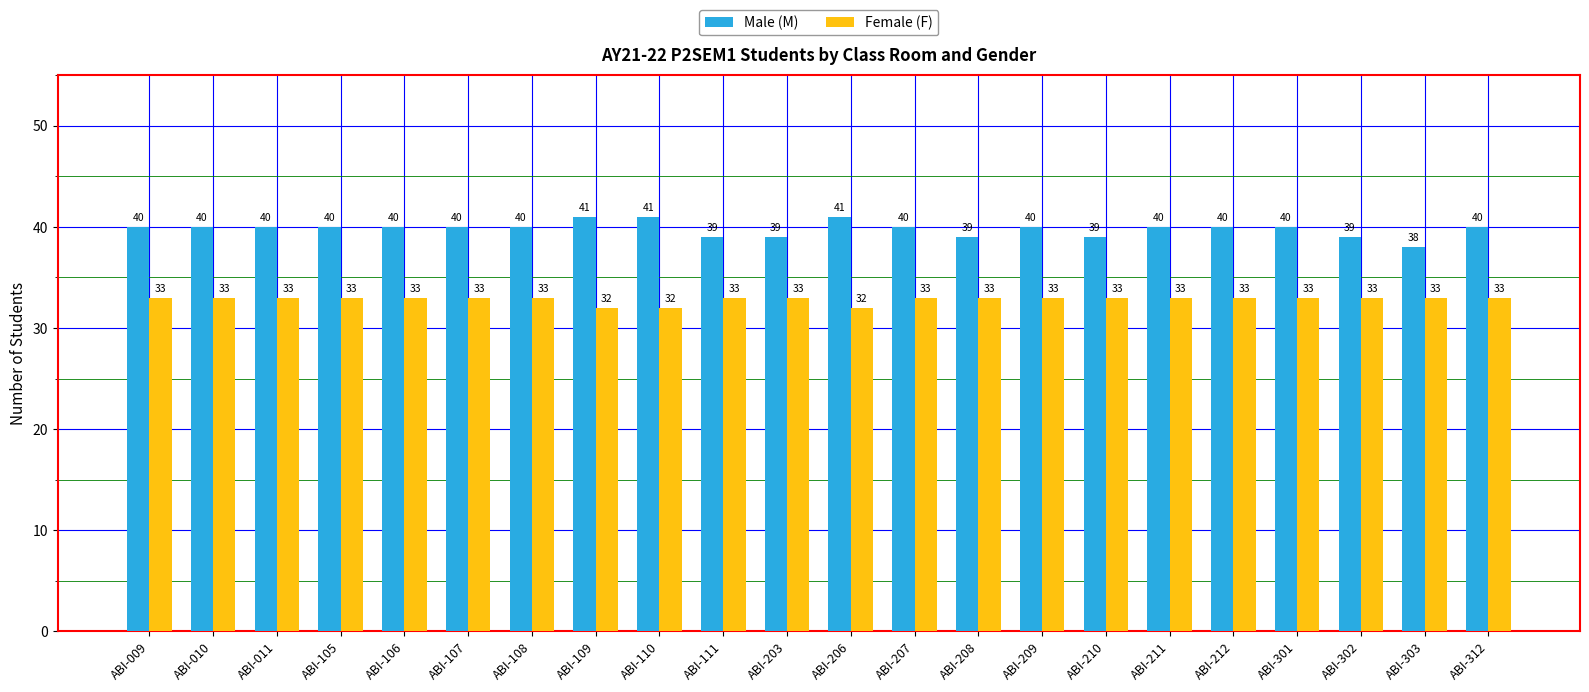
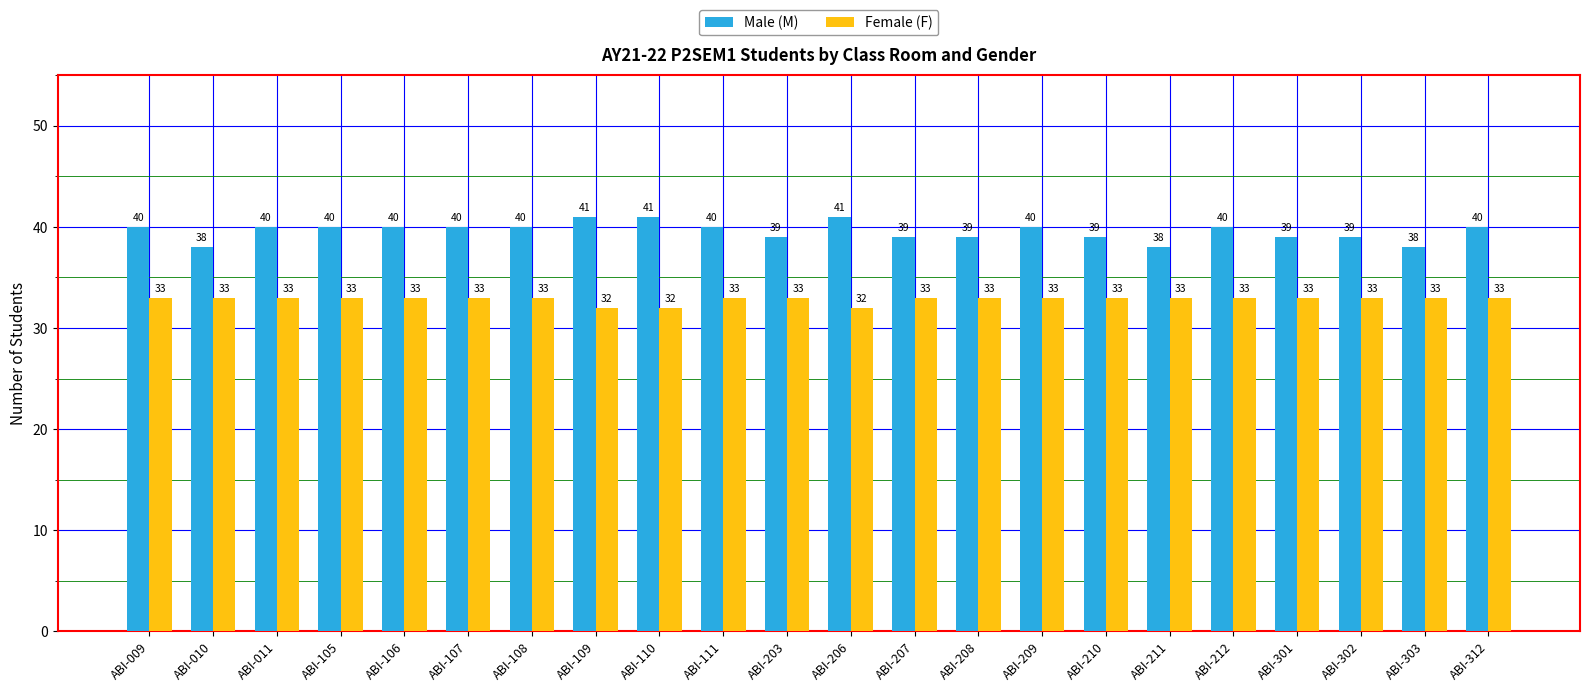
  {
    "Male (M)": {
      "ABI-009": 40,
-     "ABI-010": 40,
+     "ABI-010": 38,
      "ABI-011": 40,
      "ABI-105": 40,
      "ABI-106": 40,
      "ABI-107": 40,
      "ABI-108": 40,
      "ABI-109": 41,
      "ABI-110": 41,
-     "ABI-111": 39,
+     "ABI-111": 40,
      "ABI-203": 39,
      "ABI-206": 41,
-     "ABI-207": 40,
+     "ABI-207": 39,
      "ABI-208": 39,
      "ABI-209": 40,
      "ABI-210": 39,
-     "ABI-211": 40,
+     "ABI-211": 38,
      "ABI-212": 40,
-     "ABI-301": 40,
+     "ABI-301": 39,
      "ABI-302": 39,
      "ABI-303": 38,
      "ABI-312": 40
    },
    "Female (F)": {
      "ABI-009": 33,
      "ABI-010": 33,
      "ABI-011": 33,
      "ABI-105": 33,
      "ABI-106": 33,
      "ABI-107": 33,
      "ABI-108": 33,
      "ABI-109": 32,
      "ABI-110": 32,
      "ABI-111": 33,
      "ABI-203": 33,
      "ABI-206": 32,
      "ABI-207": 33,
      "ABI-208": 33,
      "ABI-209": 33,
      "ABI-210": 33,
      "ABI-211": 33,
      "ABI-212": 33,
      "ABI-301": 33,
      "ABI-302": 33,
      "ABI-303": 33,
      "ABI-312": 33
    }
  }
